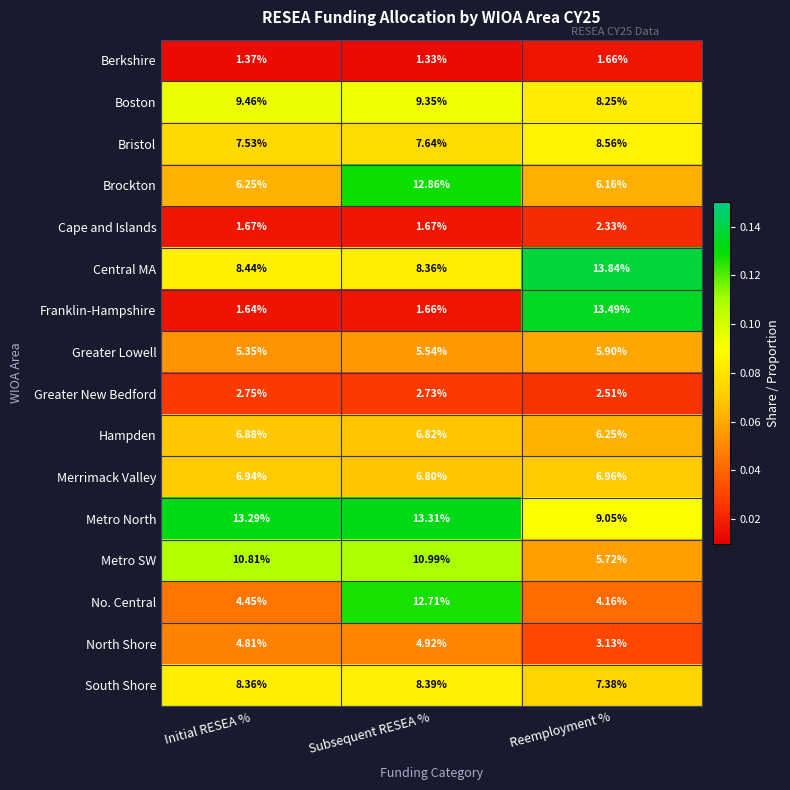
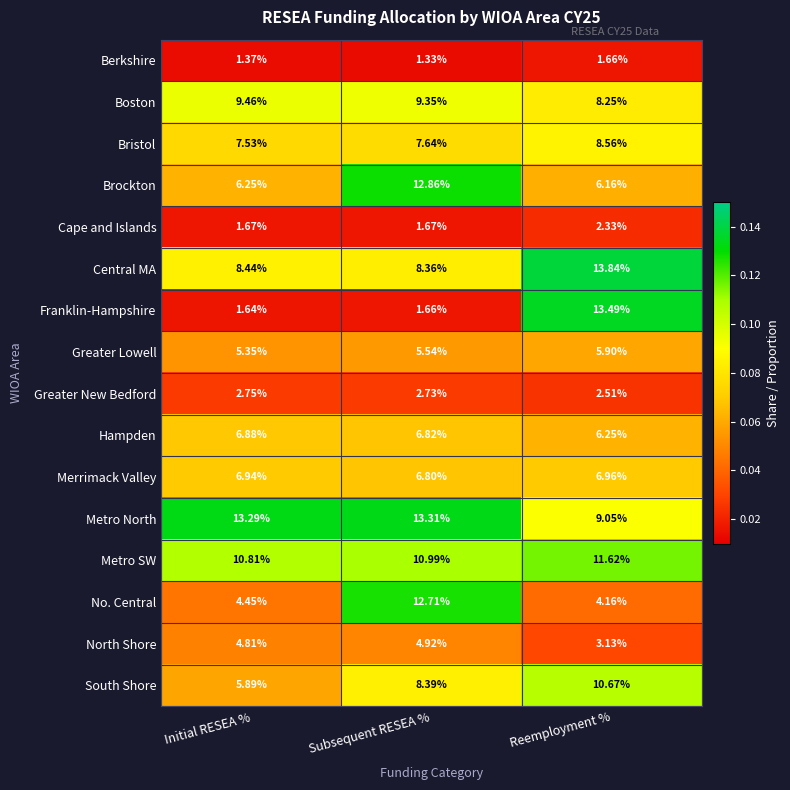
  {
    "Berkshire": {
      "Initial RESEA %": "1.37%",
      "Subsequent RESEA %": "1.33%",
      "Reemployment %": "1.66%"
    },
    "Boston": {
      "Initial RESEA %": "9.46%",
      "Subsequent RESEA %": "9.35%",
      "Reemployment %": "8.25%"
    },
    "Bristol": {
      "Initial RESEA %": "7.53%",
      "Subsequent RESEA %": "7.64%",
      "Reemployment %": "8.56%"
    },
    "Brockton": {
      "Initial RESEA %": "6.25%",
      "Subsequent RESEA %": "12.86%",
      "Reemployment %": "6.16%"
    },
    "Cape and Islands": {
      "Initial RESEA %": "1.67%",
      "Subsequent RESEA %": "1.67%",
      "Reemployment %": "2.33%"
    },
    "Central MA": {
      "Initial RESEA %": "8.44%",
      "Subsequent RESEA %": "8.36%",
      "Reemployment %": "13.84%"
    },
    "Franklin-Hampshire": {
      "Initial RESEA %": "1.64%",
      "Subsequent RESEA %": "1.66%",
      "Reemployment %": "13.49%"
    },
    "Greater Lowell": {
      "Initial RESEA %": "5.35%",
      "Subsequent RESEA %": "5.54%",
      "Reemployment %": "5.90%"
    },
    "Greater New Bedford": {
      "Initial RESEA %": "2.75%",
      "Subsequent RESEA %": "2.73%",
      "Reemployment %": "2.51%"
    },
    "Hampden": {
      "Initial RESEA %": "6.88%",
      "Subsequent RESEA %": "6.82%",
      "Reemployment %": "6.25%"
    },
    "Merrimack Valley": {
      "Initial RESEA %": "6.94%",
      "Subsequent RESEA %": "6.80%",
      "Reemployment %": "6.96%"
    },
    "Metro North": {
      "Initial RESEA %": "13.29%",
      "Subsequent RESEA %": "13.31%",
      "Reemployment %": "9.05%"
    },
    "Metro SW": {
      "Initial RESEA %": "10.81%",
      "Subsequent RESEA %": "10.99%",
-     "Reemployment %": "5.72%"
+     "Reemployment %": "11.62%"
    },
    "No. Central": {
      "Initial RESEA %": "4.45%",
      "Subsequent RESEA %": "12.71%",
      "Reemployment %": "4.16%"
    },
    "North Shore": {
      "Initial RESEA %": "4.81%",
      "Subsequent RESEA %": "4.92%",
      "Reemployment %": "3.13%"
    },
    "South Shore": {
-     "Initial RESEA %": "8.36%",
+     "Initial RESEA %": "5.89%",
      "Subsequent RESEA %": "8.39%",
-     "Reemployment %": "7.38%"
+     "Reemployment %": "10.67%"
    }
  }
